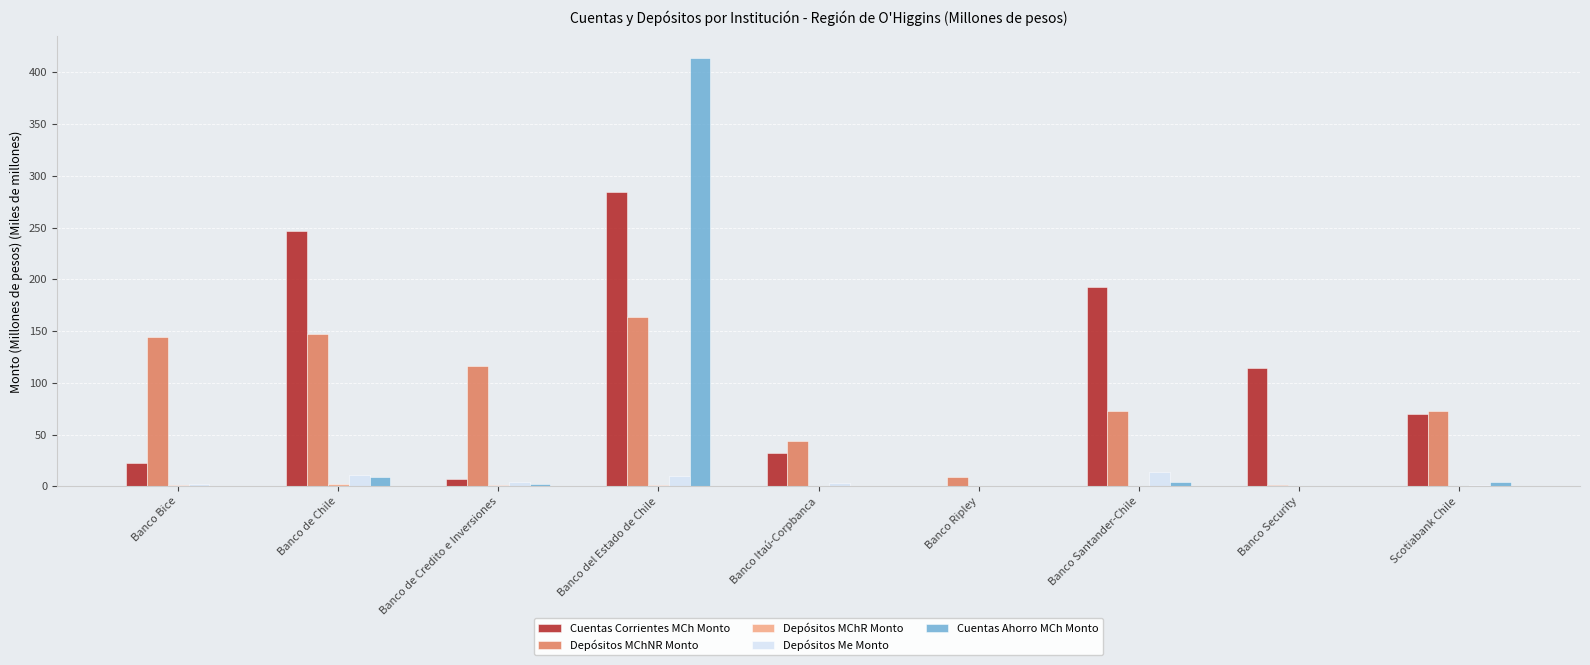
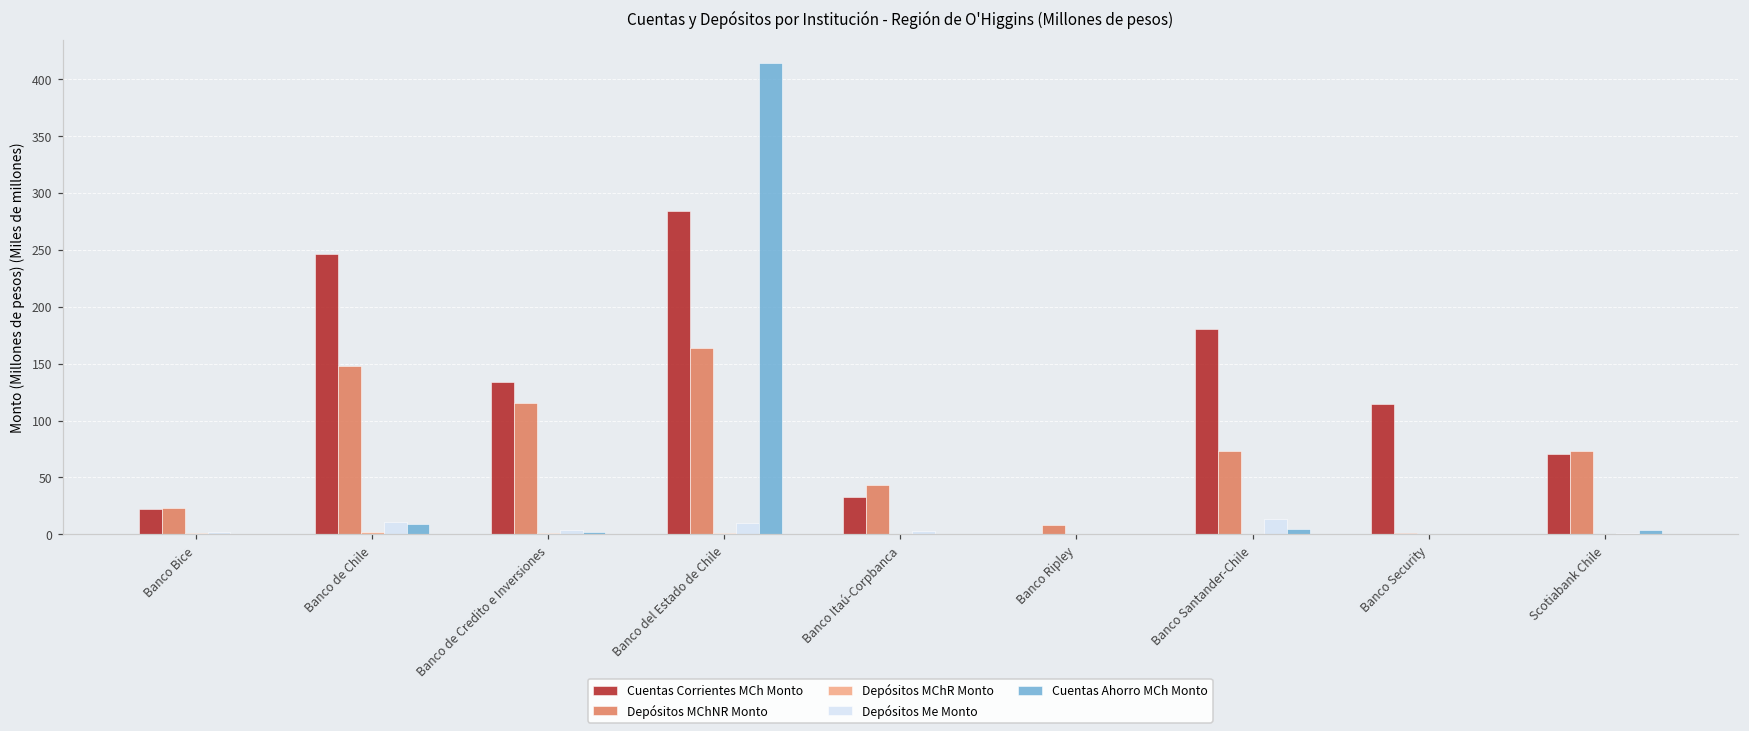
  {
    "Cuentas Corrientes MCh Monto": {
      "Banco Bice": 23,
      "Banco de Chile": 247,
-     "Banco de Credito e Inversiones": 7,
+     "Banco de Credito e Inversiones": 134,
      "Banco del Estado de Chile": 284,
      "Banco Itaú-Corpbanca": 32,
      "Banco Ripley": 0,
-     "Banco Santander-Chile": 193,
+     "Banco Santander-Chile": 180,
      "Banco Security": 115,
      "Scotiabank Chile": 70
    },
    "Depósitos MChNR Monto": {
-     "Banco Bice": 144,
+     "Banco Bice": 23,
      "Banco de Chile": 148,
      "Banco de Credito e Inversiones": 116,
      "Banco del Estado de Chile": 164,
      "Banco Itaú-Corpbanca": 44,
      "Banco Ripley": 9,
      "Banco Santander-Chile": 73,
      "Scotiabank Chile": 73
    },
    "Depósitos MChR Monto": {
      "Banco Ripley": 0
    },
    "Depósitos Me Monto": {
      "Banco de Chile": 11,
      "Banco de Credito e Inversiones": 4,
      "Banco del Estado de Chile": 10,
      "Banco Itaú-Corpbanca": 3,
      "Banco Ripley": 0,
      "Banco Santander-Chile": 14
    },
    "Cuentas Ahorro MCh Monto": {
      "Banco de Chile": 9,
      "Banco del Estado de Chile": 414,
      "Banco Itaú-Corpbanca": 0,
      "Banco Ripley": 0,
      "Banco Santander-Chile": 5,
      "Banco Security": 0,
      "Scotiabank Chile": 4
    }
  }
